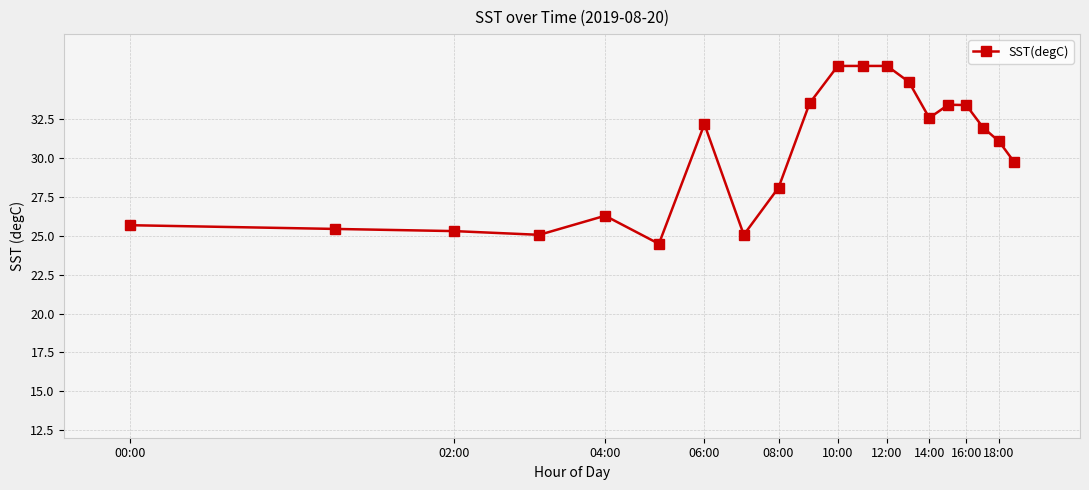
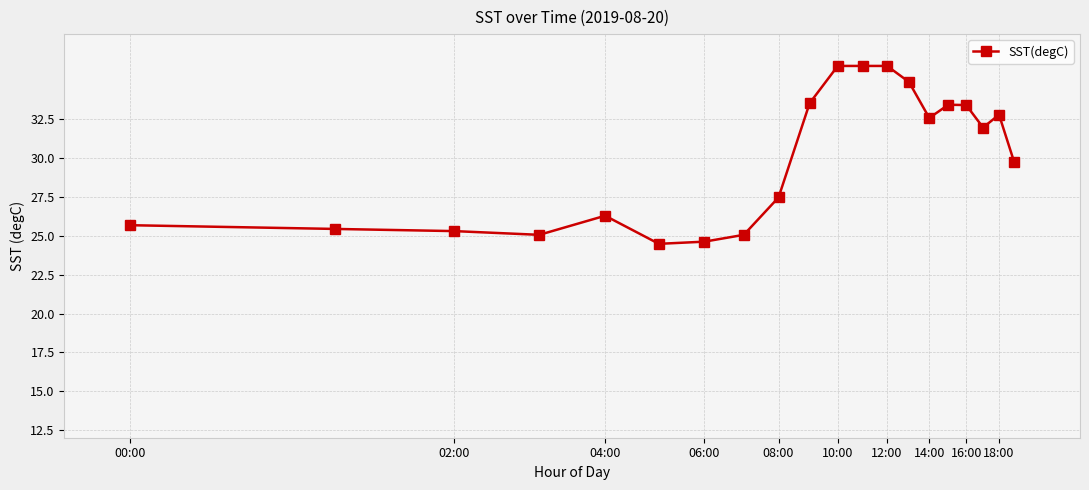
  {
    "00:00": 25.7,
    "02:00": 25.3,
    "04:00": 26.3,
-   "06:00": 32.2,
-   "08:00": 28.1,
+   "06:00": 24.6,
+   "08:00": 27.5,
    "10:00": 36.0,
    "12:00": 36.0,
    "14:00": 32.6,
    "16:00": 33.4,
-   "18:00": 31.1
+   "18:00": 32.8
  }
